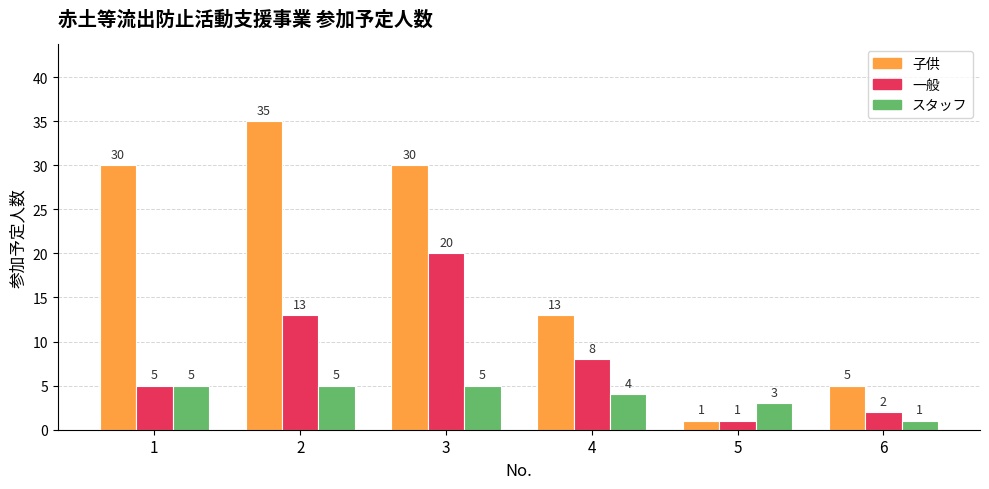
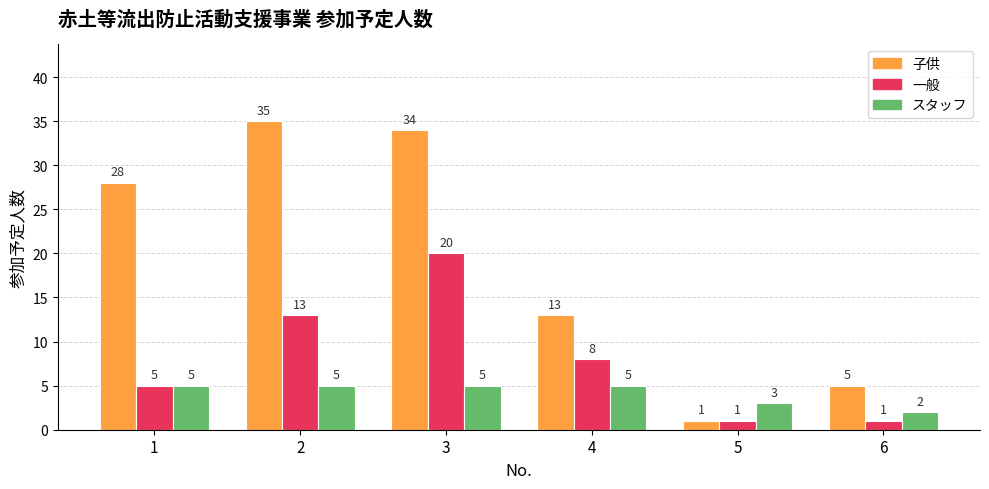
  {
    "子供": {
-     "1": 30,
+     "1": 28,
      "2": 35,
-     "3": 30,
+     "3": 34,
      "4": 13,
      "5": 1,
      "6": 5
    },
    "一般": {
      "1": 5,
      "2": 13,
      "3": 20,
      "4": 8,
      "5": 1,
-     "6": 2
+     "6": 1
    },
    "スタッフ": {
      "1": 5,
      "2": 5,
      "3": 5,
-     "4": 4,
+     "4": 5,
      "5": 3,
-     "6": 1
+     "6": 2
    }
  }
